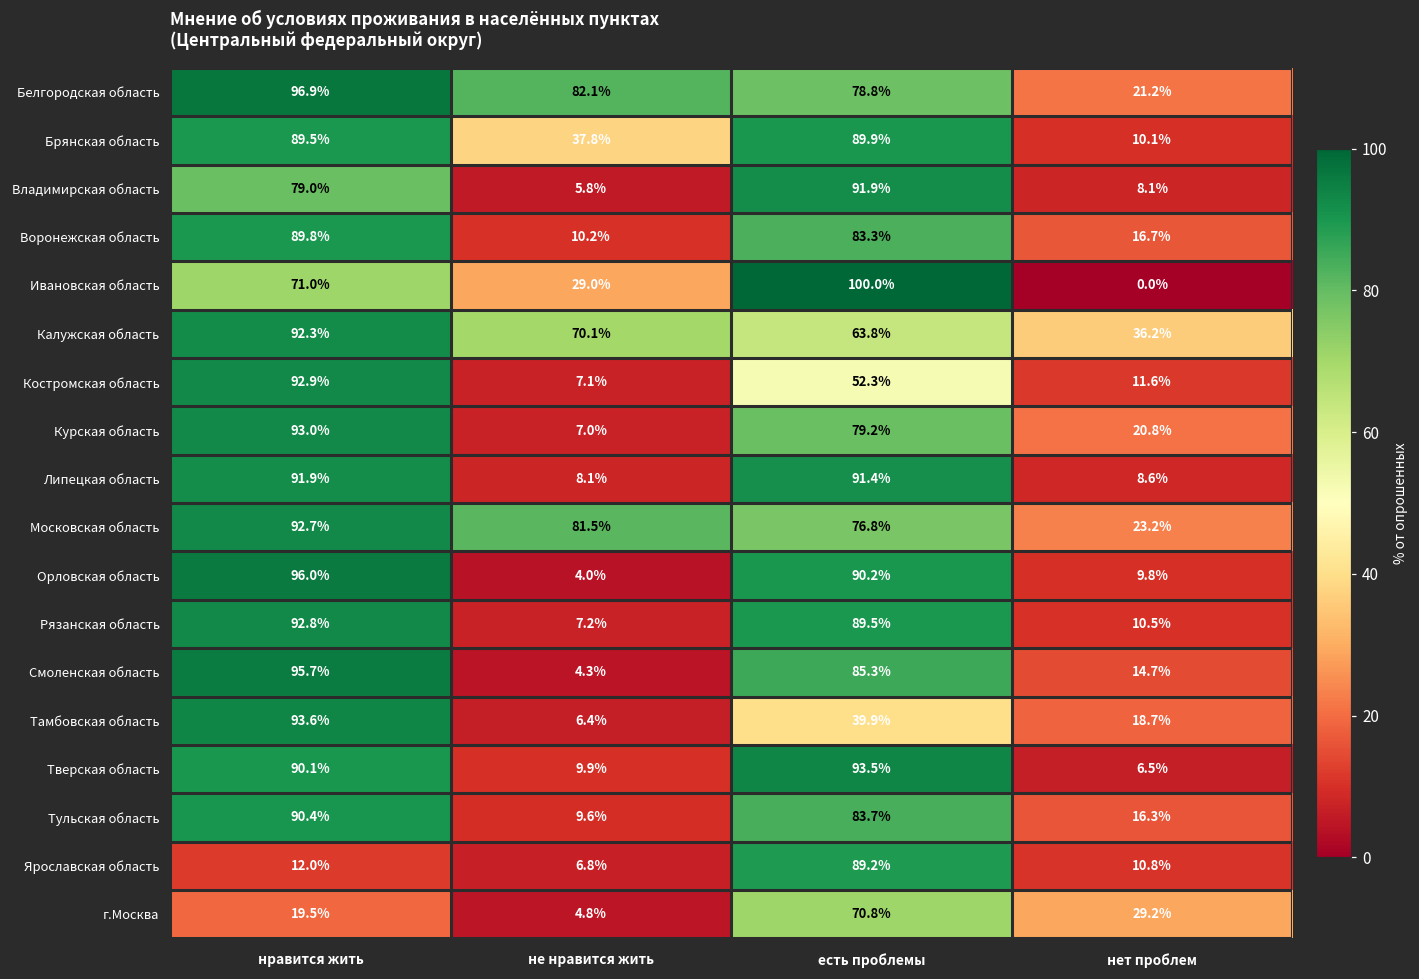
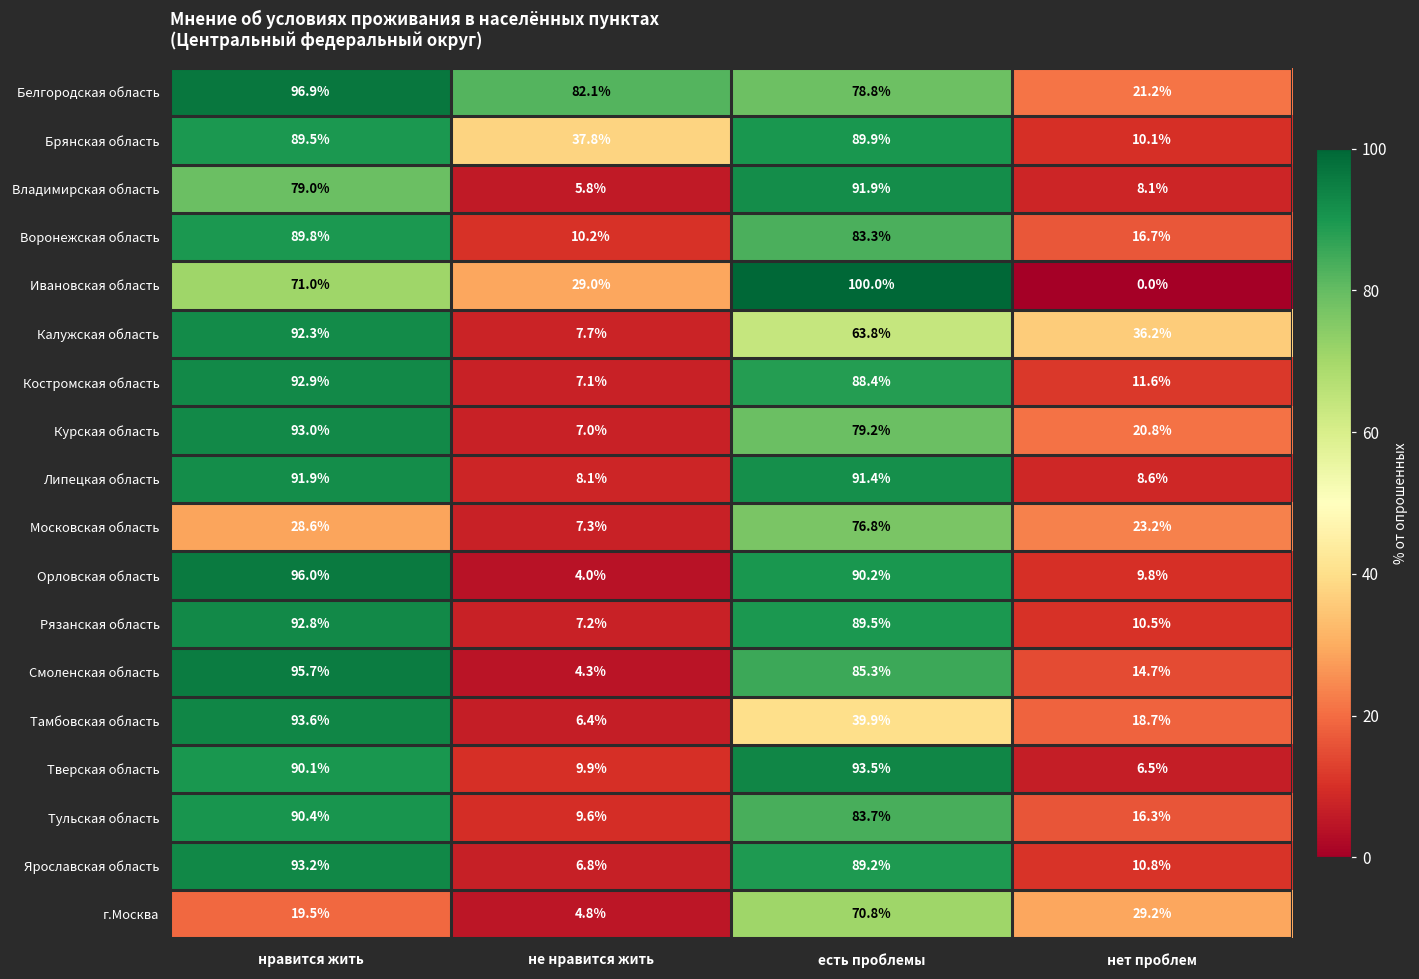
  {
    "Белгородская область": {
      "нравится жить": "96.9%",
      "не нравится жить": "82.1%",
      "есть проблемы": "78.8%",
      "нет проблем": "21.2%"
    },
    "Брянская область": {
      "нравится жить": "89.5%",
      "не нравится жить": "37.8%",
      "есть проблемы": "89.9%",
      "нет проблем": "10.1%"
    },
    "Владимирская область": {
      "нравится жить": "79.0%",
      "не нравится жить": "5.8%",
      "есть проблемы": "91.9%",
      "нет проблем": "8.1%"
    },
    "Воронежская область": {
      "нравится жить": "89.8%",
      "не нравится жить": "10.2%",
      "есть проблемы": "83.3%",
      "нет проблем": "16.7%"
    },
    "Ивановская область": {
      "нравится жить": "71.0%",
      "не нравится жить": "29.0%",
      "есть проблемы": "100.0%",
      "нет проблем": "0.0%"
    },
    "Калужская область": {
      "нравится жить": "92.3%",
-     "не нравится жить": "70.1%",
+     "не нравится жить": "7.7%",
      "есть проблемы": "63.8%",
      "нет проблем": "36.2%"
    },
    "Костромская область": {
      "нравится жить": "92.9%",
      "не нравится жить": "7.1%",
-     "есть проблемы": "52.3%",
+     "есть проблемы": "88.4%",
      "нет проблем": "11.6%"
    },
    "Курская область": {
      "нравится жить": "93.0%",
      "не нравится жить": "7.0%",
      "есть проблемы": "79.2%",
      "нет проблем": "20.8%"
    },
    "Липецкая область": {
      "нравится жить": "91.9%",
      "не нравится жить": "8.1%",
      "есть проблемы": "91.4%",
      "нет проблем": "8.6%"
    },
    "Московская область": {
-     "нравится жить": "92.7%",
-     "не нравится жить": "81.5%",
+     "нравится жить": "28.6%",
+     "не нравится жить": "7.3%",
      "есть проблемы": "76.8%",
      "нет проблем": "23.2%"
    },
    "Орловская область": {
      "нравится жить": "96.0%",
      "не нравится жить": "4.0%",
      "есть проблемы": "90.2%",
      "нет проблем": "9.8%"
    },
    "Рязанская область": {
      "нравится жить": "92.8%",
      "не нравится жить": "7.2%",
      "есть проблемы": "89.5%",
      "нет проблем": "10.5%"
    },
    "Смоленская область": {
      "нравится жить": "95.7%",
      "не нравится жить": "4.3%",
      "есть проблемы": "85.3%",
      "нет проблем": "14.7%"
    },
    "Тамбовская область": {
      "нравится жить": "93.6%",
      "не нравится жить": "6.4%",
      "есть проблемы": "39.9%",
      "нет проблем": "18.7%"
    },
    "Тверская область": {
      "нравится жить": "90.1%",
      "не нравится жить": "9.9%",
      "есть проблемы": "93.5%",
      "нет проблем": "6.5%"
    },
    "Тульская область": {
      "нравится жить": "90.4%",
      "не нравится жить": "9.6%",
      "есть проблемы": "83.7%",
      "нет проблем": "16.3%"
    },
    "Ярославская область": {
-     "нравится жить": "12.0%",
+     "нравится жить": "93.2%",
      "не нравится жить": "6.8%",
      "есть проблемы": "89.2%",
      "нет проблем": "10.8%"
    },
    "г.Москва": {
      "нравится жить": "19.5%",
      "не нравится жить": "4.8%",
      "есть проблемы": "70.8%",
      "нет проблем": "29.2%"
    }
  }
